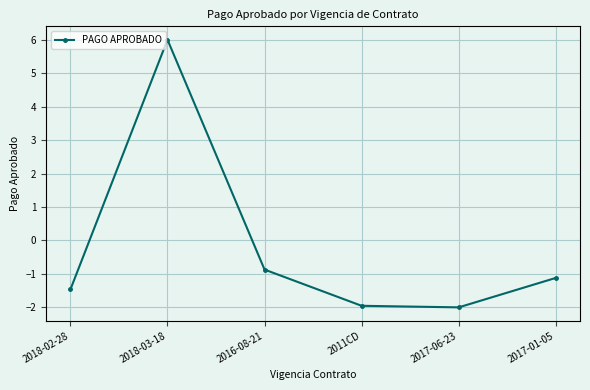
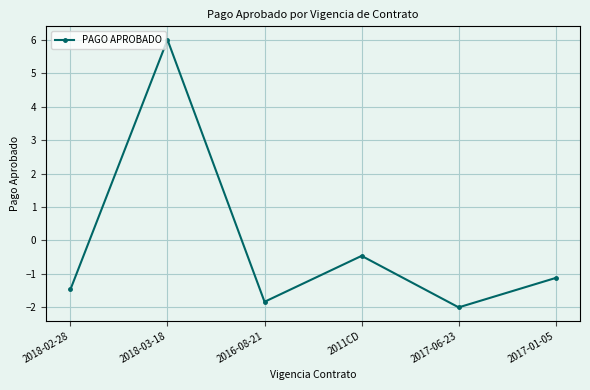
  {
    "2018-02-28": -1.5,
    "2018-03-18": 6.0,
-   "2016-08-21": -0.9,
-   "2011CD": -2.0,
+   "2016-08-21": -1.8,
+   "2011CD": -0.5,
    "2017-06-23": -2.0,
    "2017-01-05": -1.1
  }
